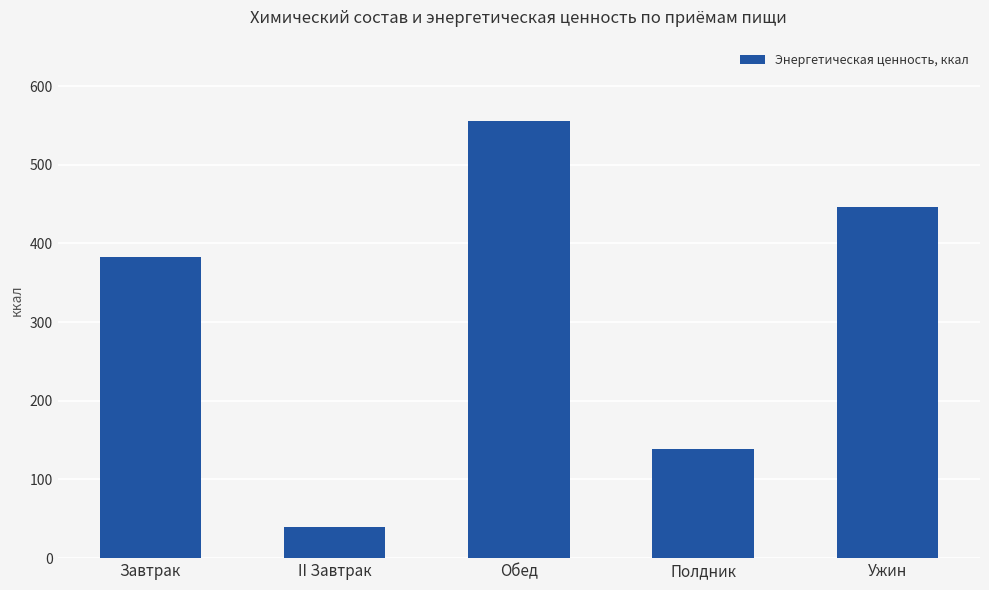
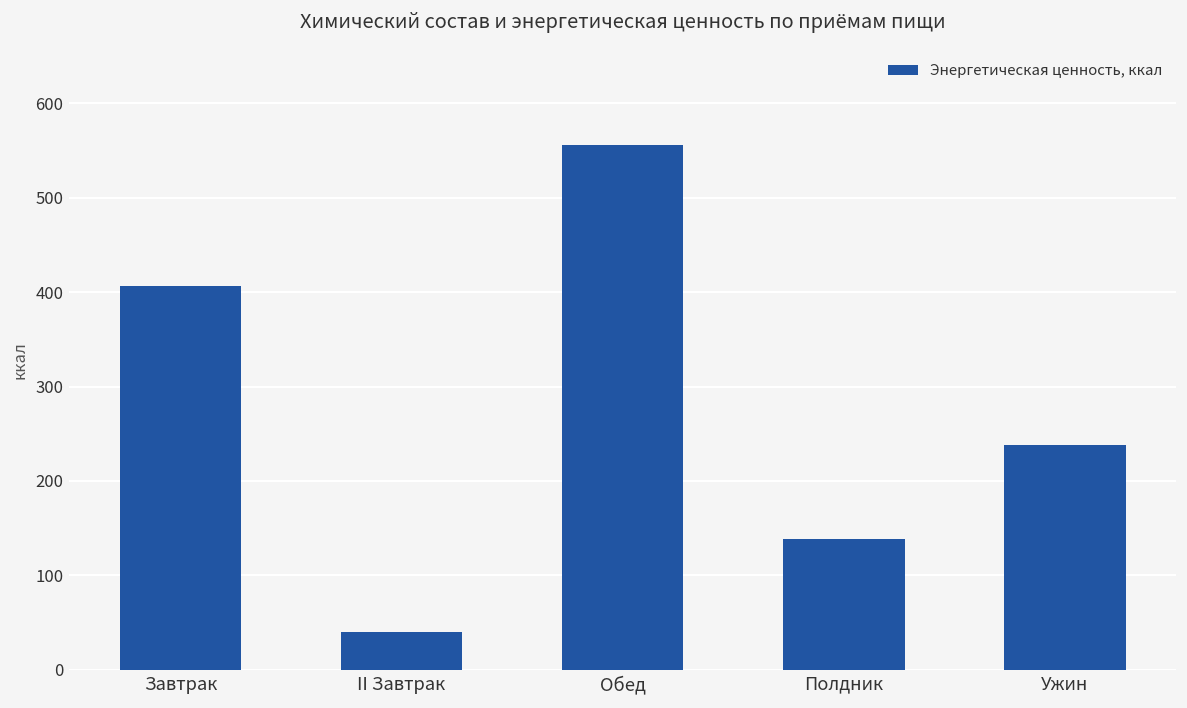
  {
-   "Завтрак": 380,
+   "Завтрак": 410,
    "II Завтрак": 40,
    "Обед": 560,
    "Полдник": 140,
-   "Ужин": 450
+   "Ужин": 240
  }
